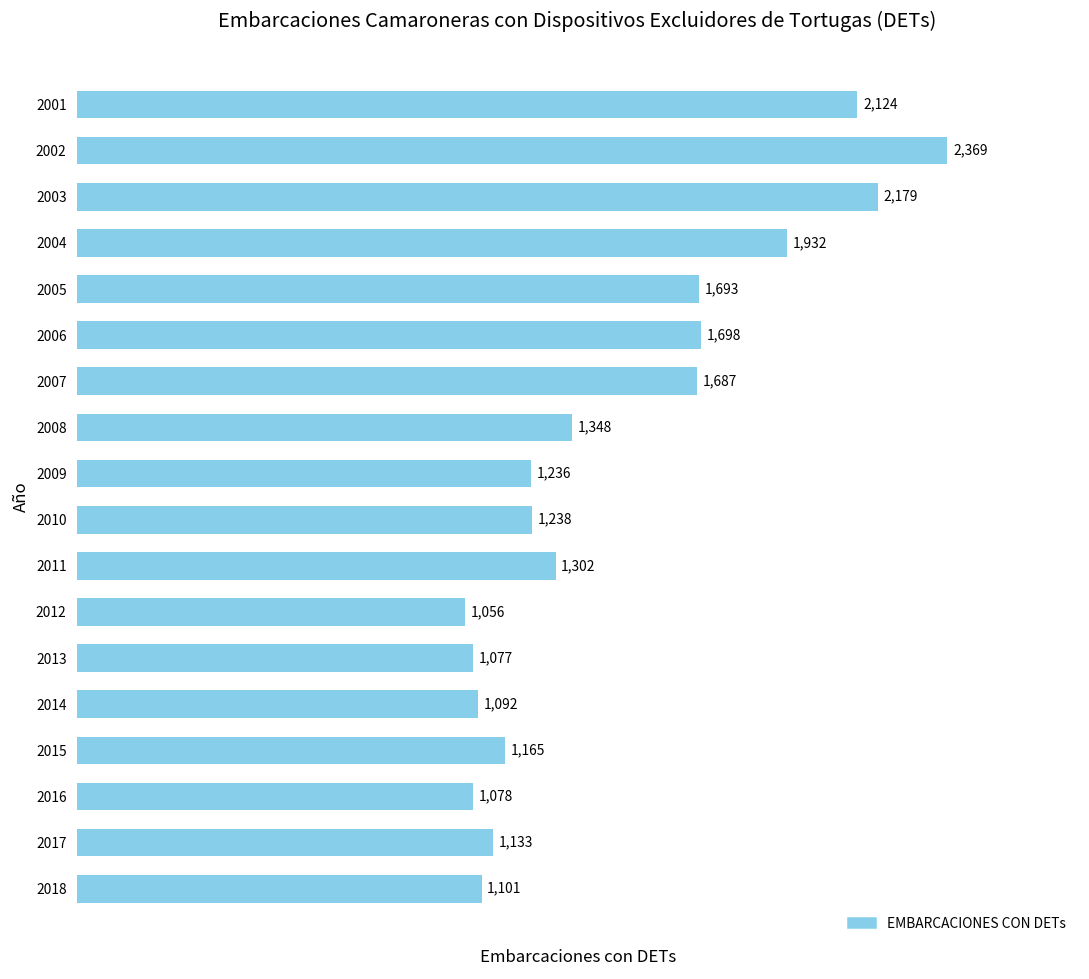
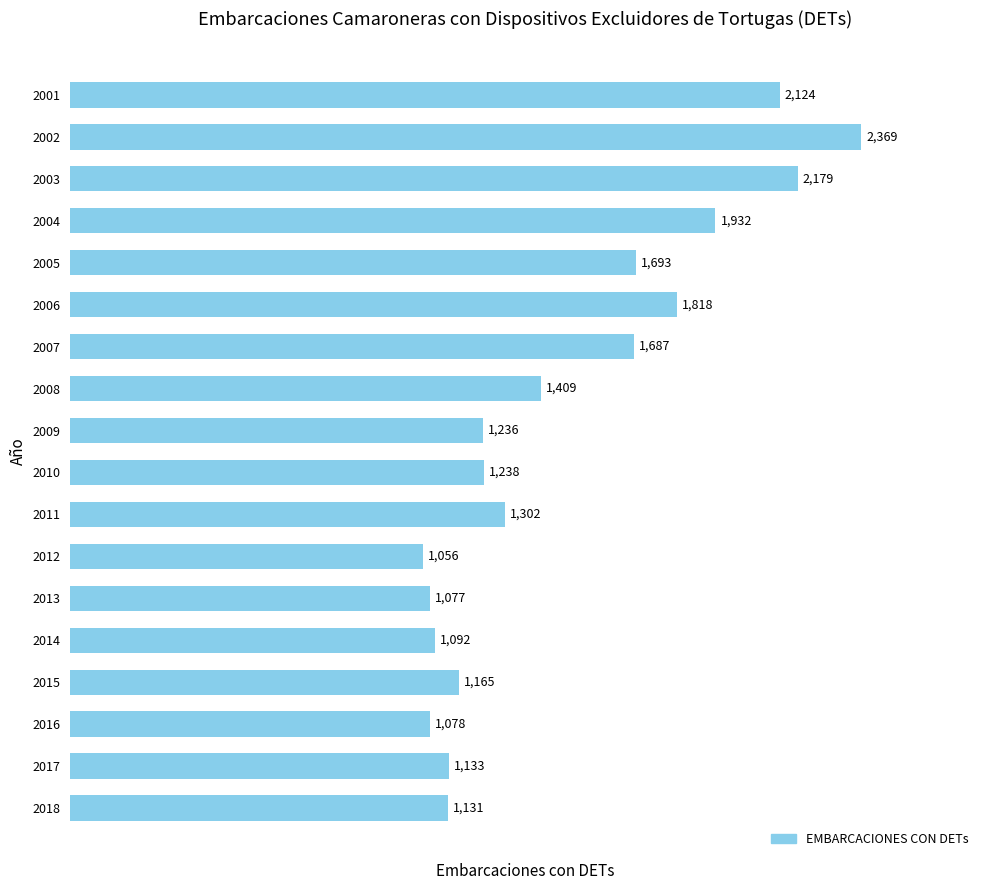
  {
    "2001": "2,124",
    "2002": "2,369",
    "2003": "2,179",
    "2004": "1,932",
    "2005": "1,693",
-   "2006": "1,698",
+   "2006": "1,818",
    "2007": "1,687",
-   "2008": "1,348",
+   "2008": "1,409",
    "2009": "1,236",
    "2010": "1,238",
    "2011": "1,302",
    "2012": "1,056",
    "2013": "1,077",
    "2014": "1,092",
    "2015": "1,165",
    "2016": "1,078",
    "2017": "1,133",
-   "2018": "1,101"
+   "2018": "1,131"
  }
